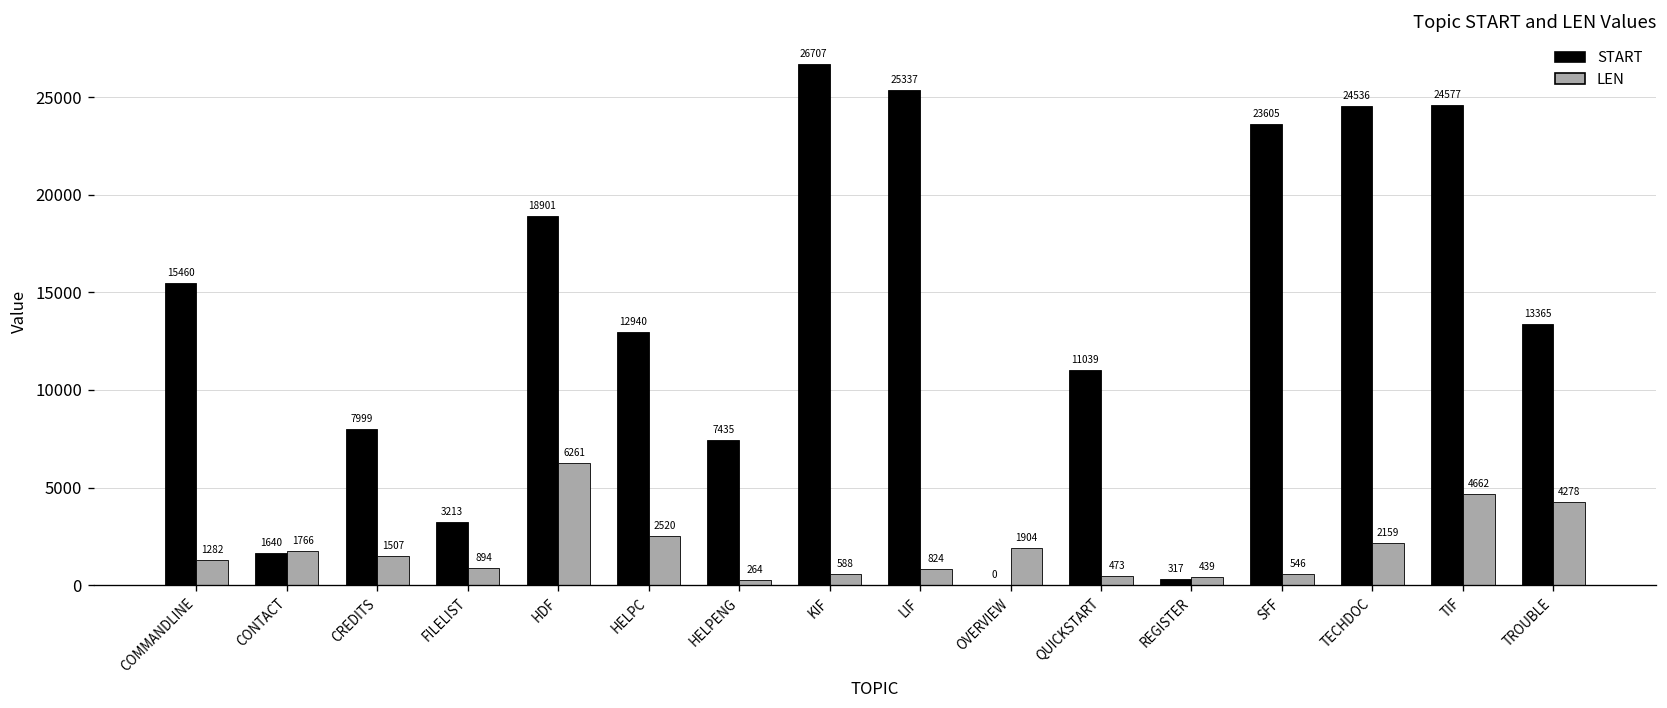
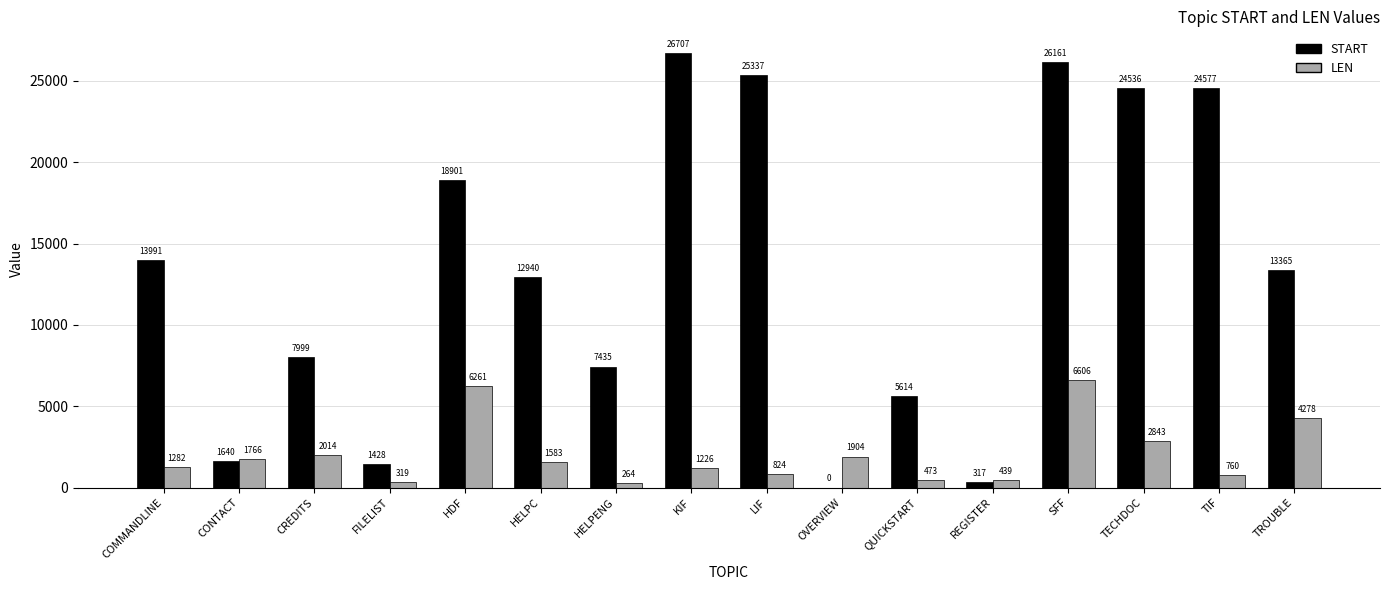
  {
    "START": {
-     "COMMANDLINE": 15460,
+     "COMMANDLINE": 13991,
      "CONTACT": 1640,
      "CREDITS": 7999,
-     "FILELIST": 3213,
+     "FILELIST": 1428,
      "HDF": 18901,
      "HELPC": 12940,
      "HELPENG": 7435,
      "KIF": 26707,
      "LIF": 25337,
      "OVERVIEW": 0,
-     "QUICKSTART": 11039,
+     "QUICKSTART": 5614,
      "REGISTER": 317,
-     "SFF": 23605,
+     "SFF": 26161,
      "TECHDOC": 24536,
      "TIF": 24577,
      "TROUBLE": 13365
    },
    "LEN": {
      "COMMANDLINE": 1282,
      "CONTACT": 1766,
-     "CREDITS": 1507,
-     "FILELIST": 894,
+     "CREDITS": 2014,
+     "FILELIST": 319,
      "HDF": 6261,
-     "HELPC": 2520,
+     "HELPC": 1583,
      "HELPENG": 264,
-     "KIF": 588,
+     "KIF": 1226,
      "LIF": 824,
      "OVERVIEW": 1904,
      "QUICKSTART": 473,
      "REGISTER": 439,
-     "SFF": 546,
-     "TECHDOC": 2159,
-     "TIF": 4662,
+     "SFF": 6606,
+     "TECHDOC": 2843,
+     "TIF": 760,
      "TROUBLE": 4278
    }
  }
